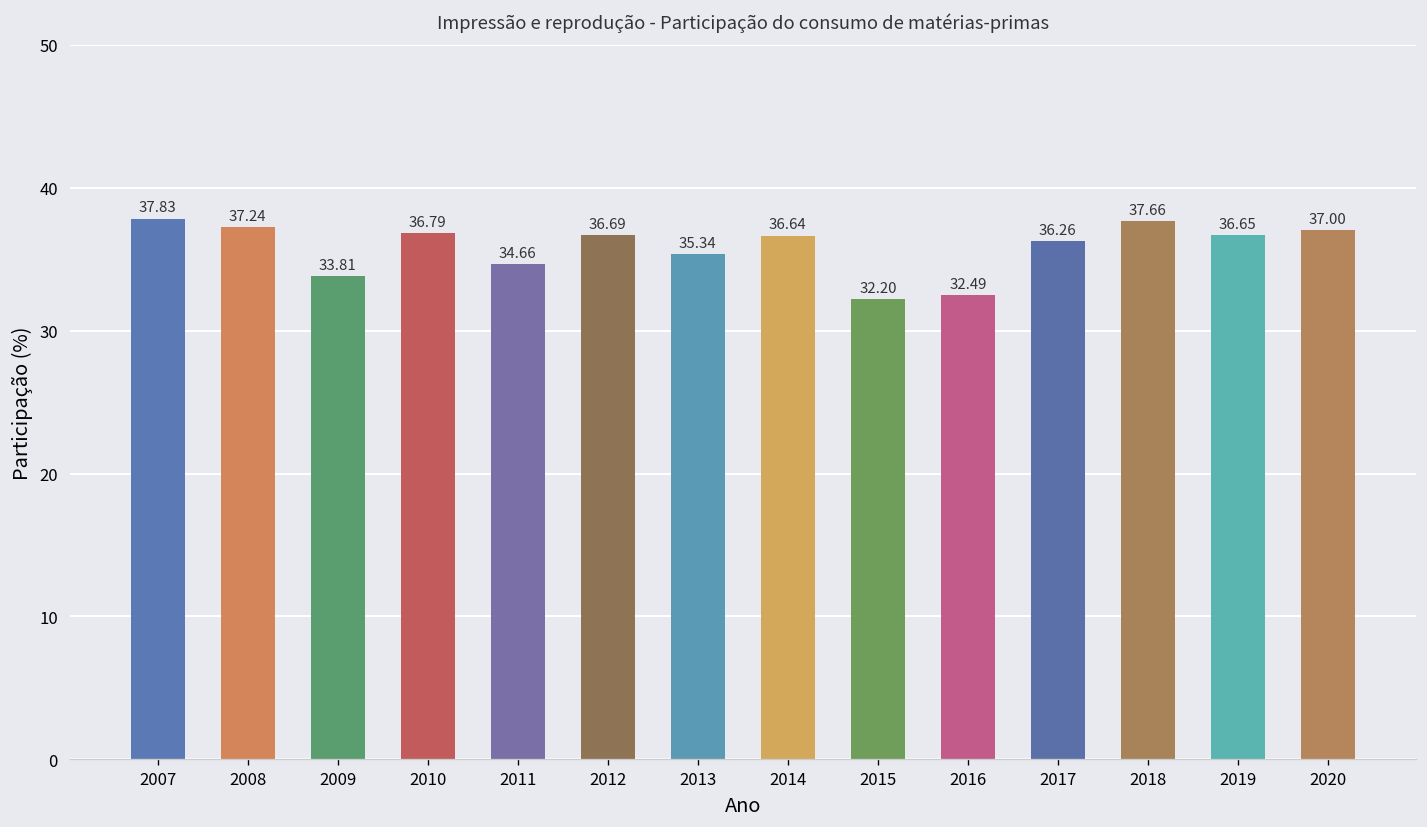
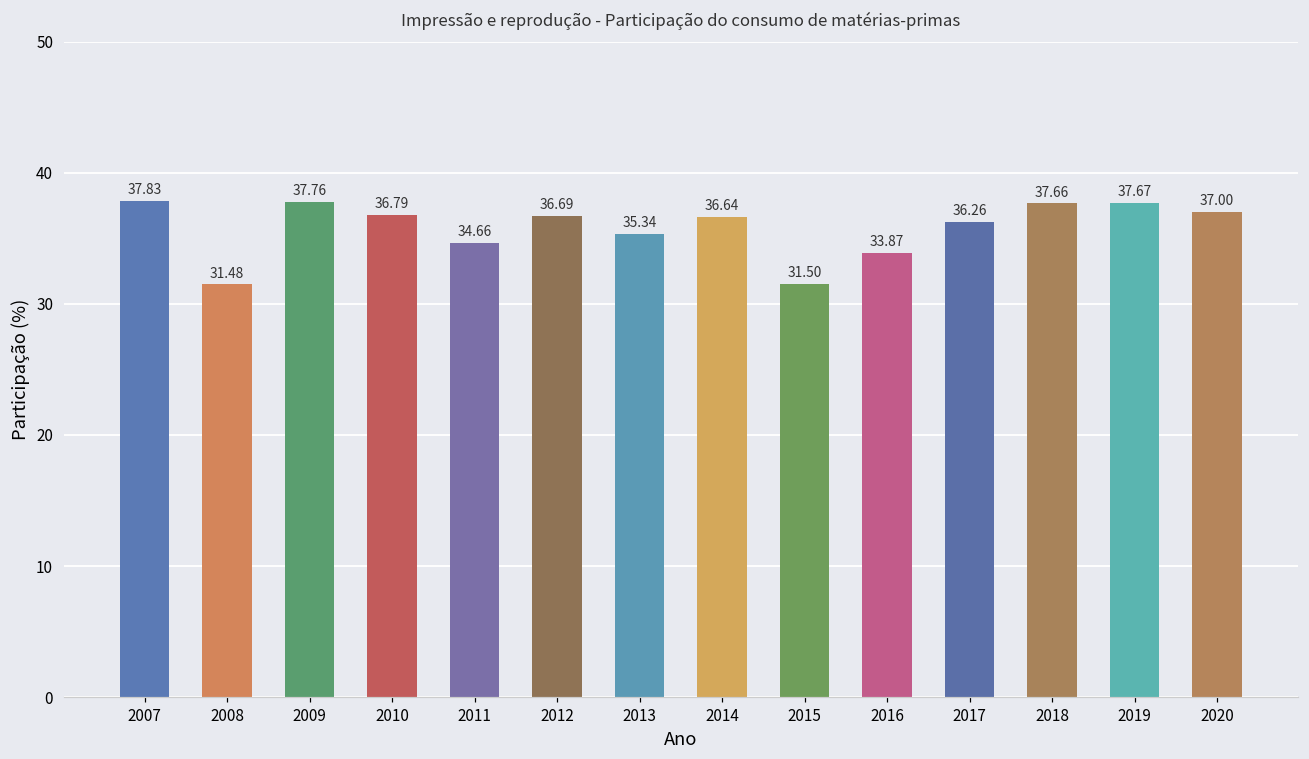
  {
    "2007": 37.83,
-   "2008": 37.24,
-   "2009": 33.81,
+   "2008": 31.48,
+   "2009": 37.76,
    "2010": 36.79,
    "2011": 34.66,
    "2012": 36.69,
    "2013": 35.34,
    "2014": 36.64,
-   "2015": 32.20,
-   "2016": 32.49,
+   "2015": 31.50,
+   "2016": 33.87,
    "2017": 36.26,
    "2018": 37.66,
-   "2019": 36.65,
+   "2019": 37.67,
    "2020": 37.00
  }
